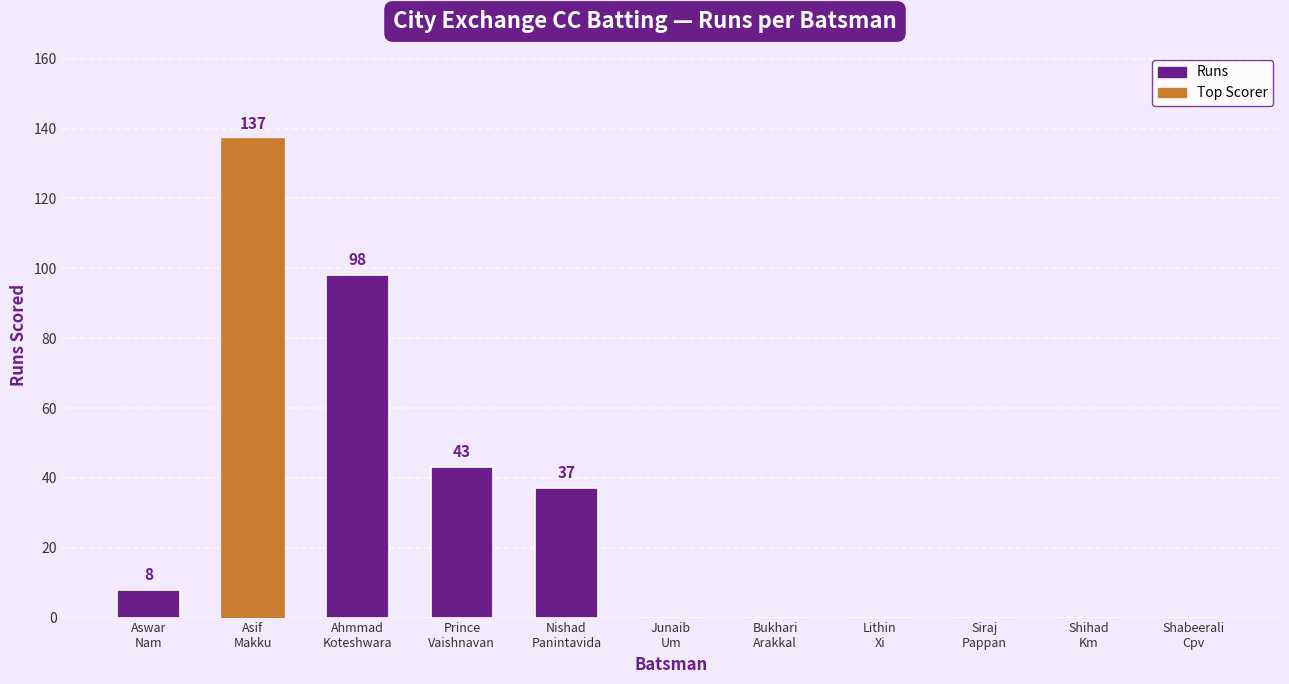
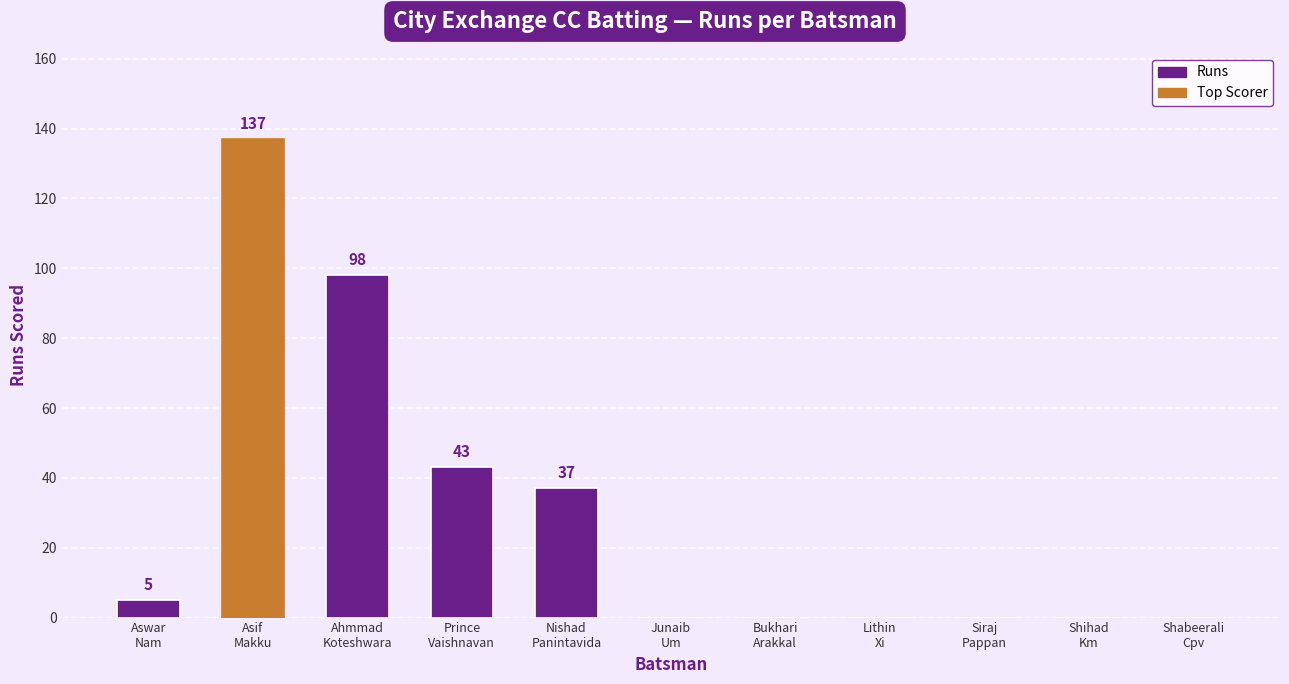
  {
-   "Aswar Nam": 8,
+   "Aswar Nam": 5,
    "Asif Makku": 137,
    "Ahmmad Koteshwara": 98,
    "Prince Vaishnavan": 43,
    "Nishad Panintavida": 37
  }
